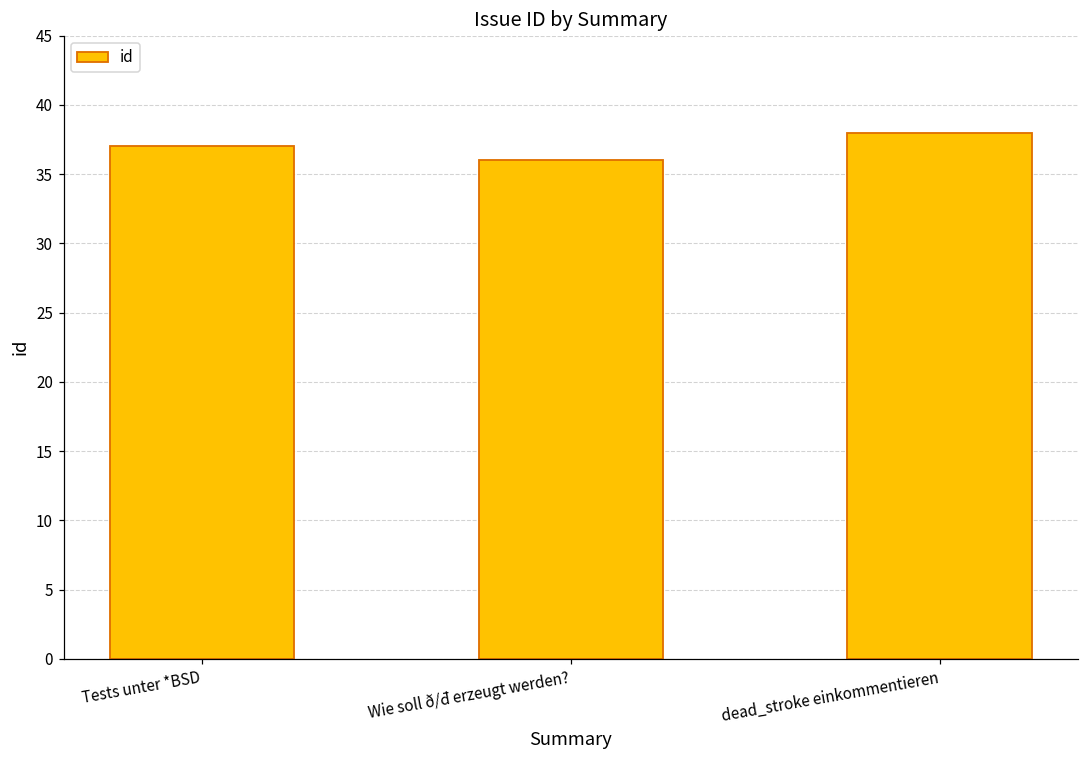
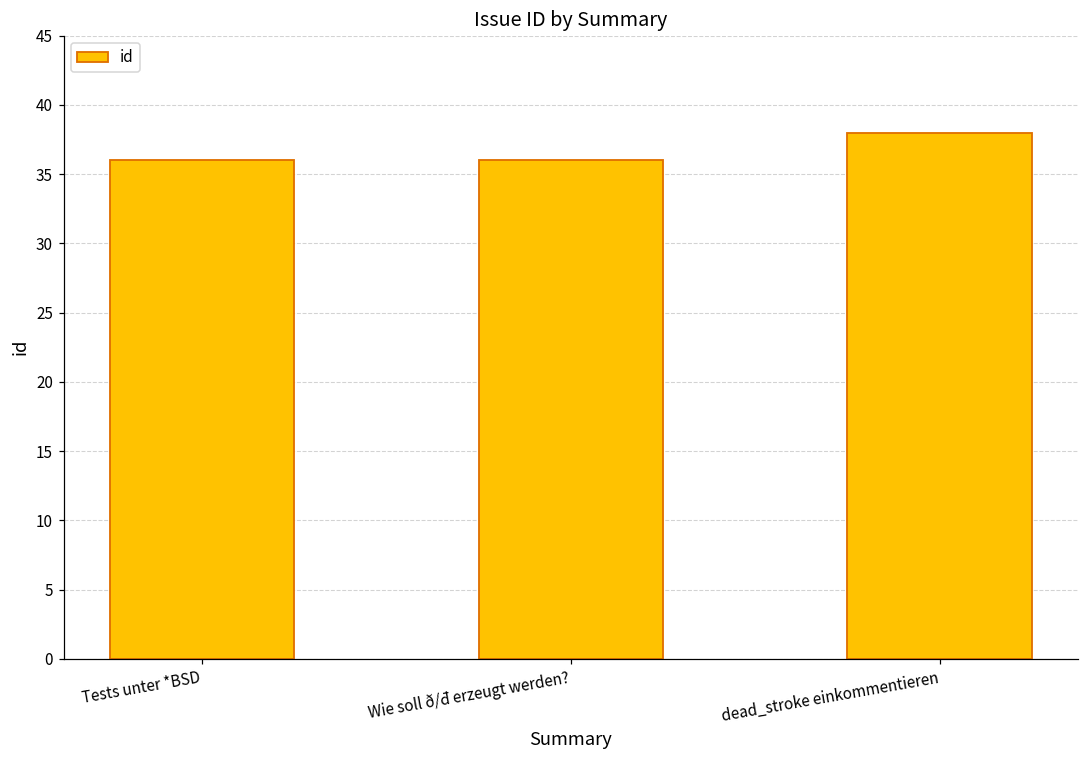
  {
-   "Tests unter *BSD": 37,
+   "Tests unter *BSD": 36,
    "Wie soll ð/đ erzeugt werden?": 36,
    "dead_stroke einkommentieren": 38
  }
